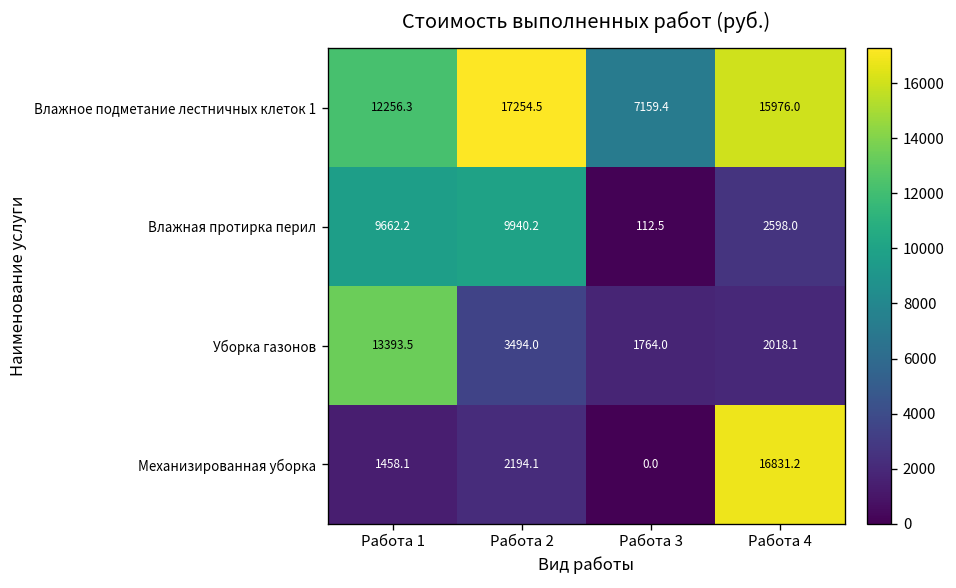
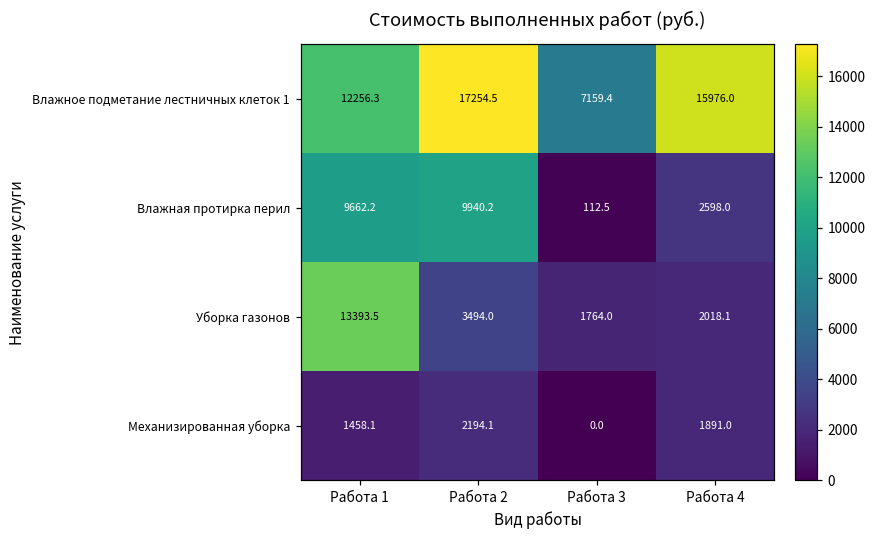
  {
    "Влажное подметание лестничных клеток 1": {
      "Работа 1": 12256.3,
      "Работа 2": 17254.5,
      "Работа 3": 7159.4,
      "Работа 4": 15976.0
    },
    "Влажная протирка перил": {
      "Работа 1": 9662.2,
      "Работа 2": 9940.2,
      "Работа 3": 112.5,
      "Работа 4": 2598.0
    },
    "Уборка газонов": {
      "Работа 1": 13393.5,
      "Работа 2": 3494.0,
      "Работа 3": 1764.0,
      "Работа 4": 2018.1
    },
    "Механизированная уборка": {
      "Работа 1": 1458.1,
      "Работа 2": 2194.1,
      "Работа 3": 0.0,
-     "Работа 4": 16831.2
+     "Работа 4": 1891.0
    }
  }
